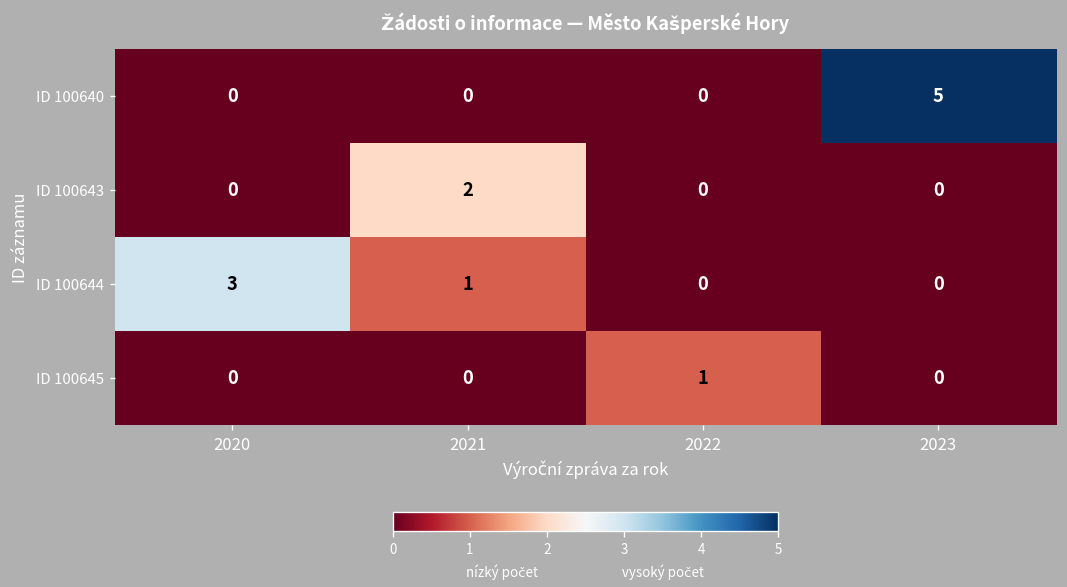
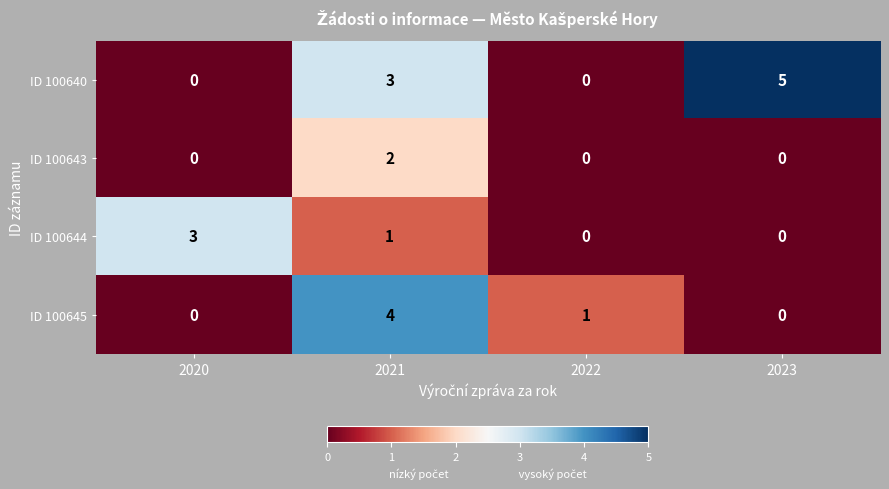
  {
    "ID 100640": {
      "2020": 0,
-     "2021": 0,
+     "2021": 3,
      "2022": 0,
      "2023": 5
    },
    "ID 100643": {
      "2020": 0,
      "2021": 2,
      "2022": 0,
      "2023": 0
    },
    "ID 100644": {
      "2020": 3,
      "2021": 1,
      "2022": 0,
      "2023": 0
    },
    "ID 100645": {
      "2020": 0,
-     "2021": 0,
+     "2021": 4,
      "2022": 1,
      "2023": 0
    }
  }
